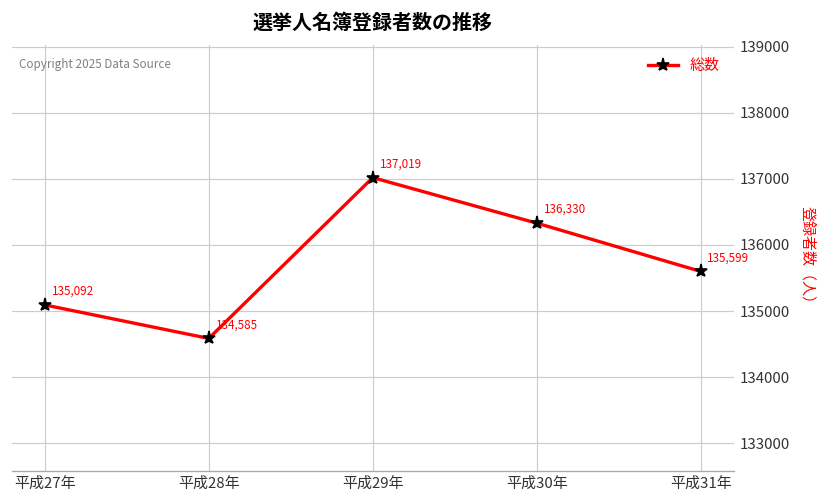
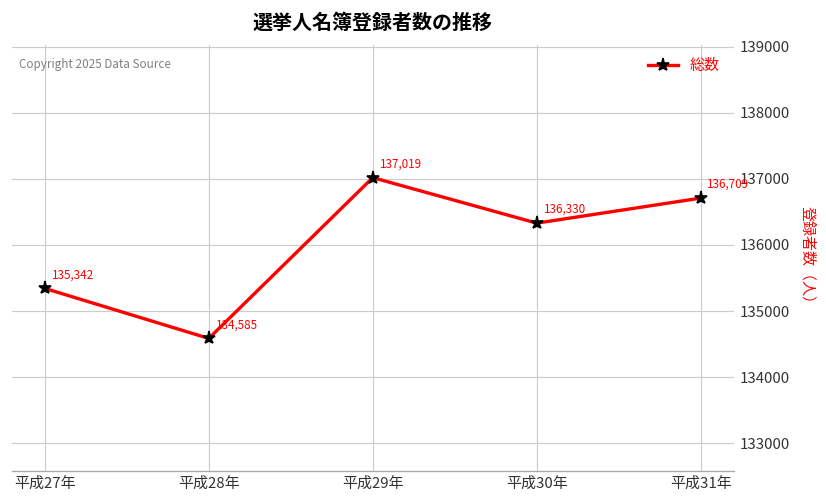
  {
-   "平成27年": "135,092",
+   "平成27年": "135,342",
    "平成28年": "134,585",
    "平成29年": "137,019",
    "平成30年": "136,330",
-   "平成31年": "135,599"
+   "平成31年": "136,709"
  }
